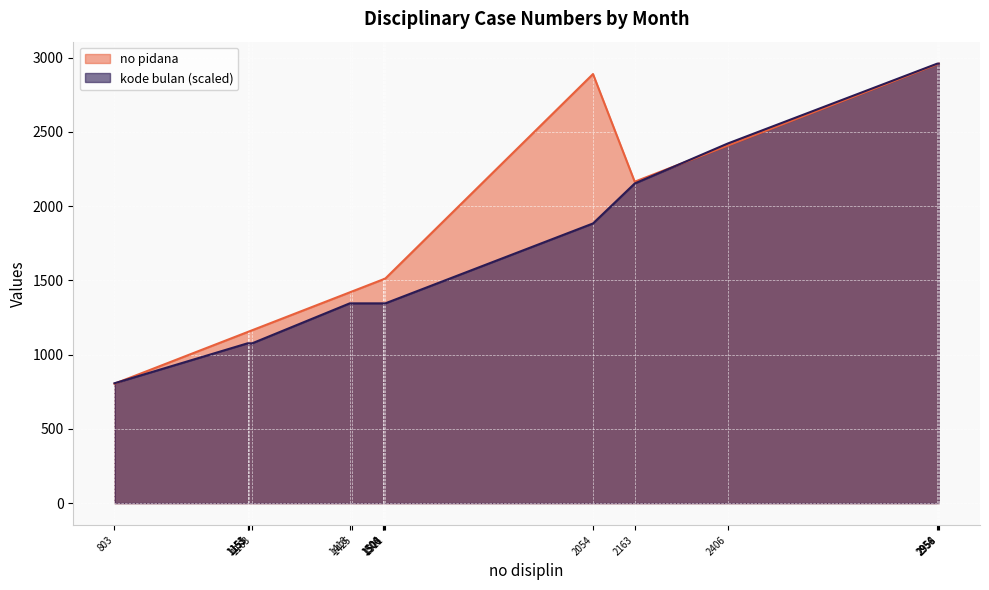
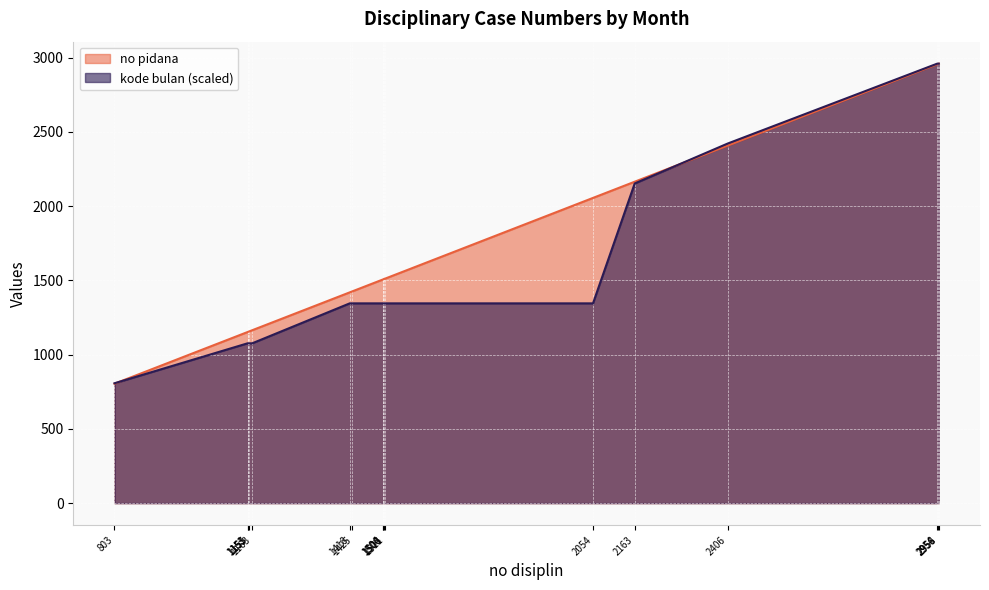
  {
    "no pidana": {
      "1151": 1150,
      "1153": 1150,
      "1155": 1160,
      "1163": 1160,
      "1418": 1420,
      "1425": 1430,
      "1504": 1510,
      "1506": 1510,
      "1508": 1510,
      "1511": 1510,
-     "2054": 2890
+     "2054": 2060
    },
    "kode bulan (scaled)": {
      "1151": 1080,
      "1153": 1080,
      "1155": 1080,
      "1163": 1080,
      "1418": 1350,
      "1425": 1350,
      "1504": 1350,
      "1506": 1350,
      "1508": 1350,
      "1511": 1350,
-     "2054": 1880
+     "2054": 1350
    }
  }
